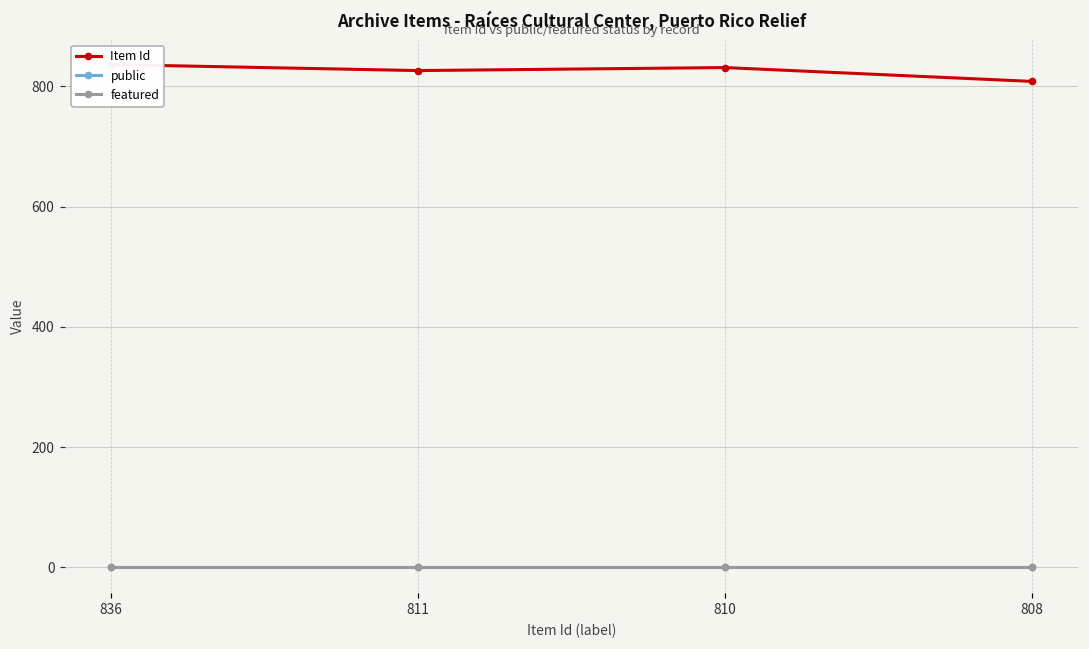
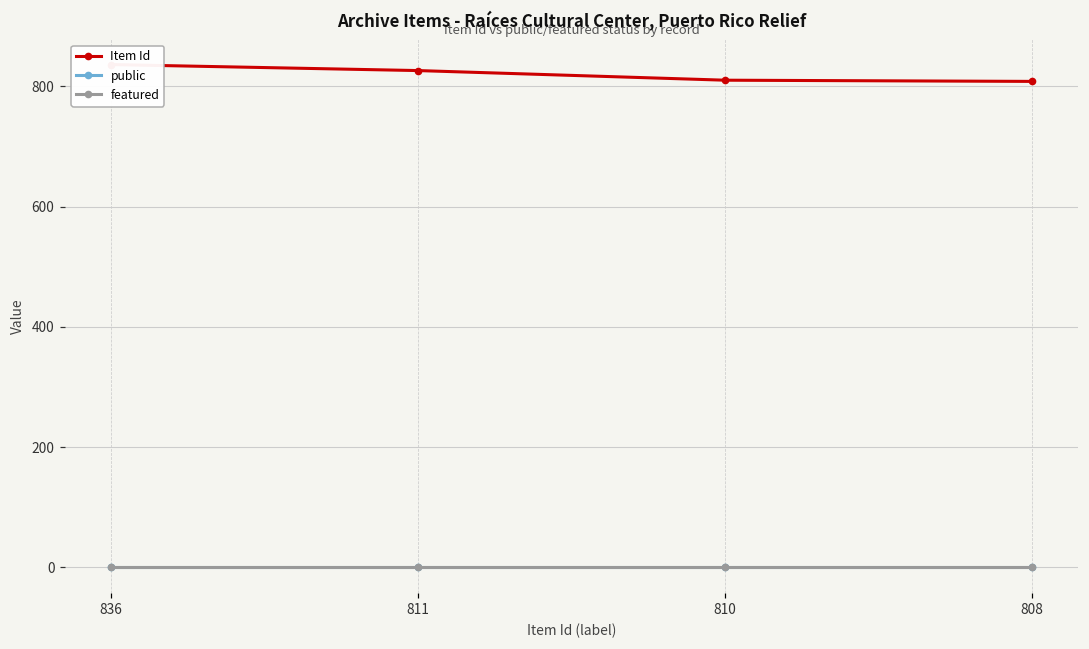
  {
    "Item Id": {
      "811": 830,
-     "810": 830,
+     "810": 810,
      "808": 810
    }
  }
